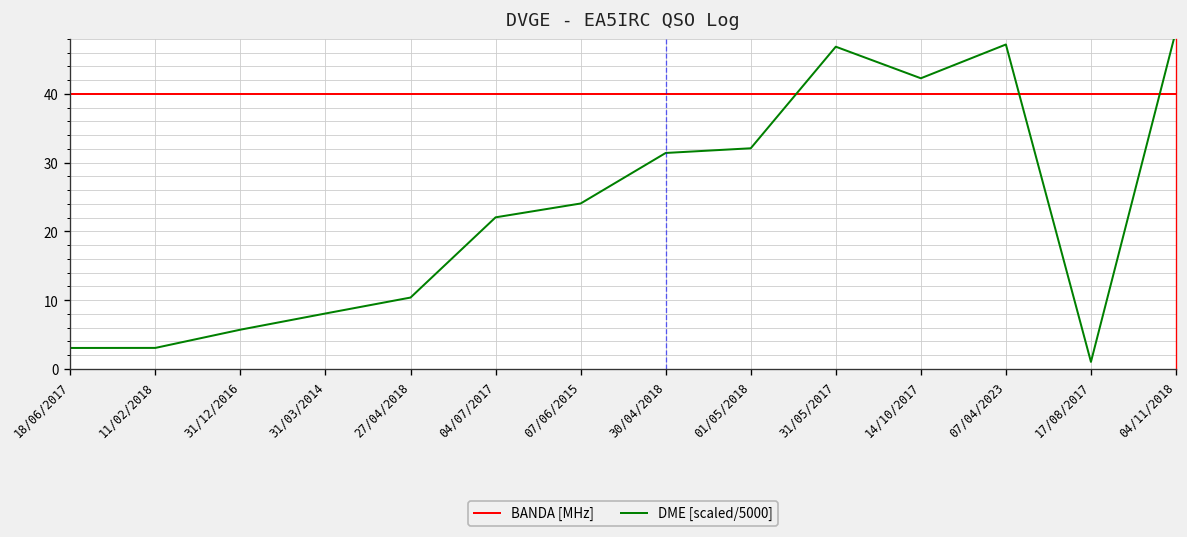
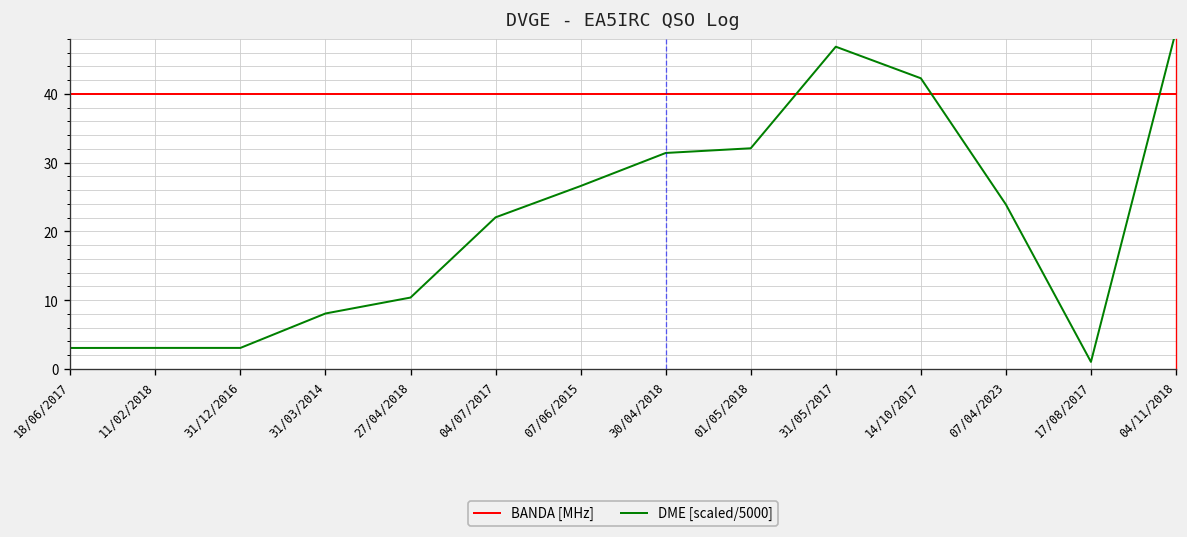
  {
    "BANDA [MHz]": {
      "18/06/2017": 40,
      "11/02/2018": 40,
      "31/12/2016": 40,
      "31/03/2014": 40,
      "27/04/2018": 40,
      "04/07/2017": 40,
      "07/06/2015": 40,
      "30/04/2018": 40,
      "01/05/2018": 40,
      "31/05/2017": 40,
      "14/10/2017": 40,
      "07/04/2023": 40,
      "17/08/2017": 40,
      "04/11/2018": 40
    },
    "DME [scaled/5000]": {
      "18/06/2017": 3,
      "11/02/2018": 3,
-     "31/12/2016": 6,
+     "31/12/2016": 3,
      "31/03/2014": 8,
      "27/04/2018": 10,
      "04/07/2017": 22,
-     "07/06/2015": 24,
+     "07/06/2015": 27,
      "30/04/2018": 31,
      "01/05/2018": 32,
      "31/05/2017": 47,
      "14/10/2017": 42,
-     "07/04/2023": 47,
+     "07/04/2023": 24,
      "17/08/2017": 1
    }
  }
